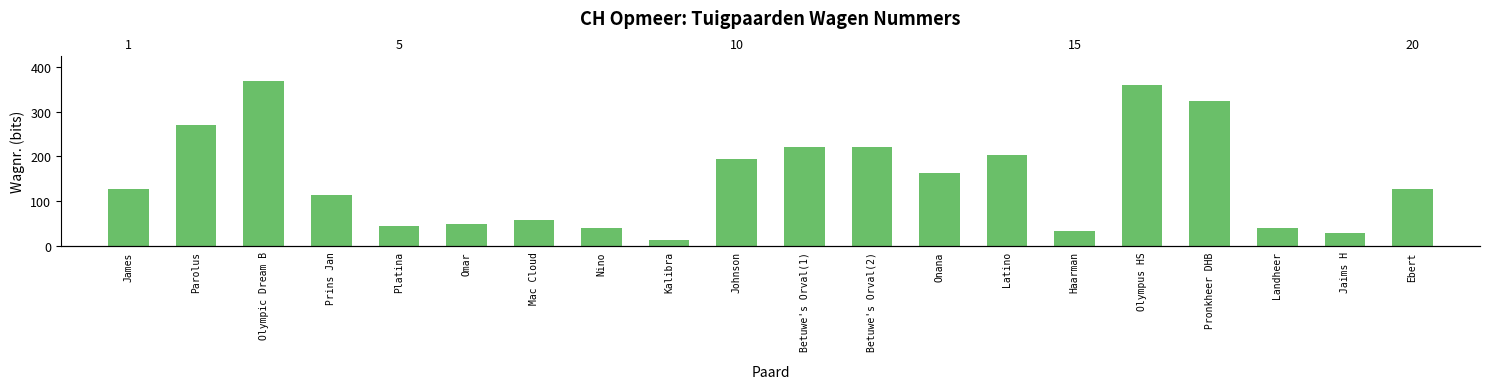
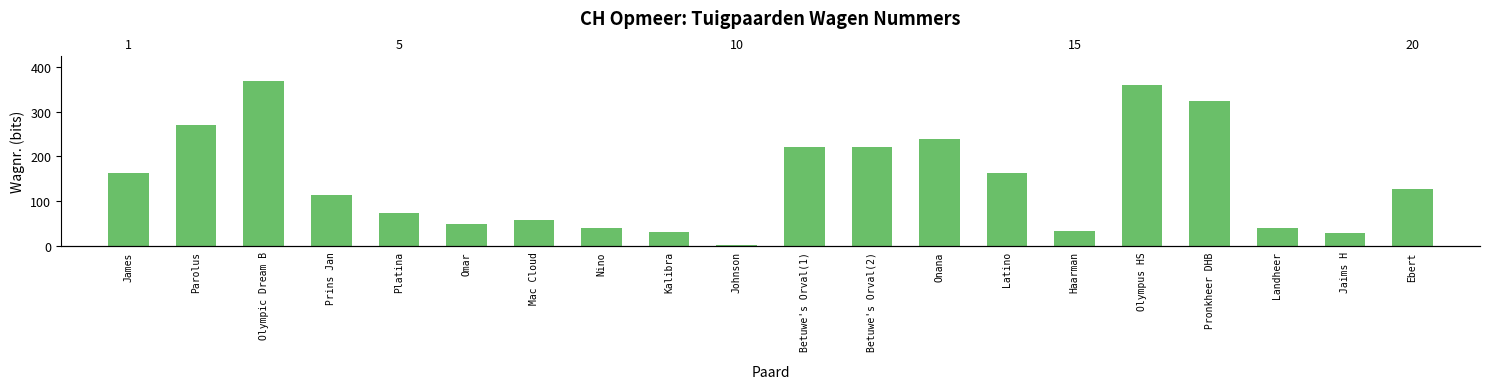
  {
-   "James": 130,
+   "James": 160,
    "Parolus": 270,
    "Olympic Dream B": 370,
    "Prins Jan": 110,
-   "Platina": 50,
+   "Platina": 70,
    "Omar": 50,
    "Mac Cloud": 60,
    "Nino": 40,
-   "Kalibra": 10,
-   "Johnson": 190,
+   "Kalibra": 30,
+   "Johnson": 0,
    "Betuwe's Orval(1)": 220,
    "Betuwe's Orval(2)": 220,
-   "Onana": 160,
-   "Latino": 200,
+   "Onana": 240,
+   "Latino": 160,
    "Haarman": 30,
    "Olympus HS": 360,
    "Pronkheer DHB": 320,
    "Landheer": 40,
    "Jaims H": 30,
    "Ebert": 130
  }
